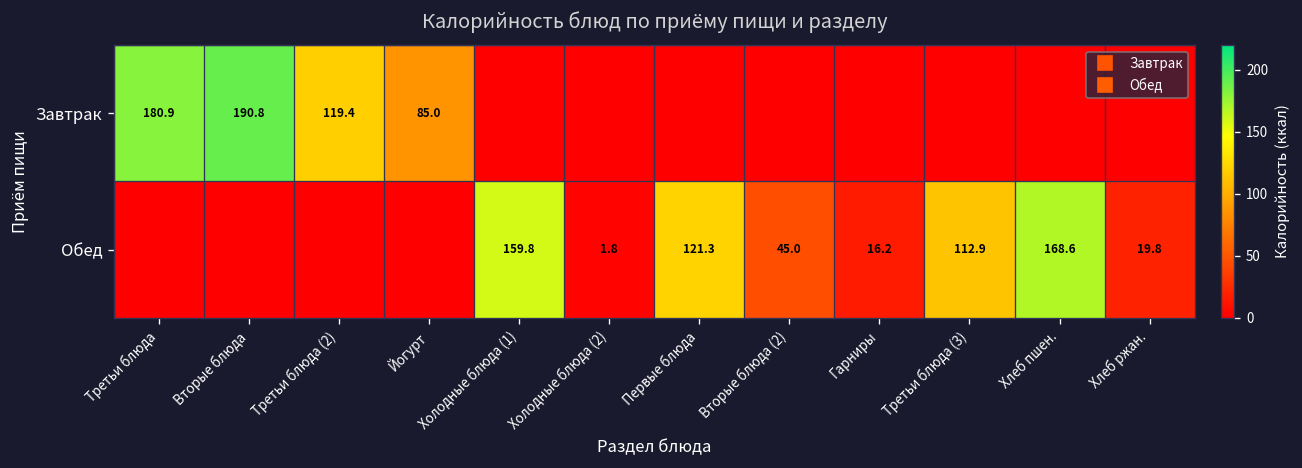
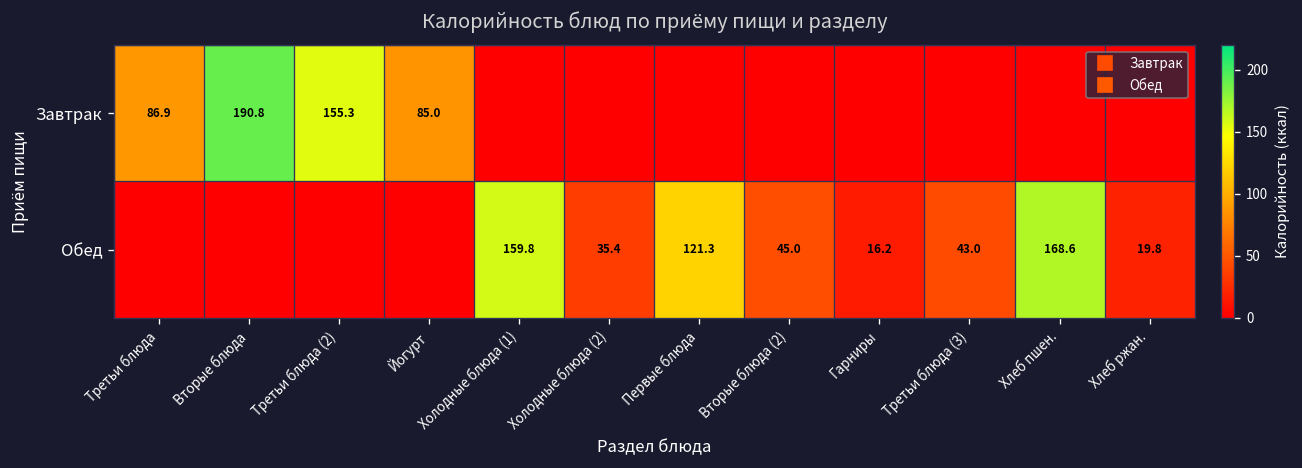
  {
    "Завтрак": {
-     "Третьи блюда": 180.9,
+     "Третьи блюда": 86.9,
      "Вторые блюда": 190.8,
-     "Третьи блюда (2)": 119.4,
+     "Третьи блюда (2)": 155.3,
      "Йогурт": 85.0
    },
    "Обед": {
      "Холодные блюда (1)": 159.8,
-     "Холодные блюда (2)": 1.8,
+     "Холодные блюда (2)": 35.4,
      "Первые блюда": 121.3,
      "Вторые блюда (2)": 45.0,
      "Гарниры": 16.2,
-     "Третьи блюда (3)": 112.9,
+     "Третьи блюда (3)": 43.0,
      "Хлеб пшен.": 168.6,
      "Хлеб ржан.": 19.8
    }
  }
